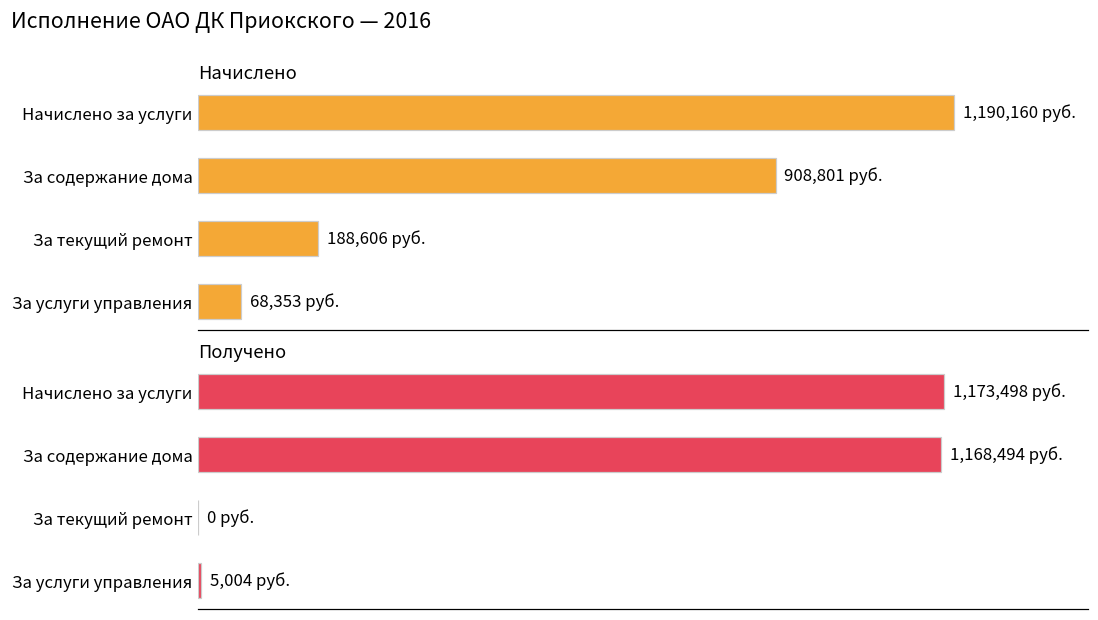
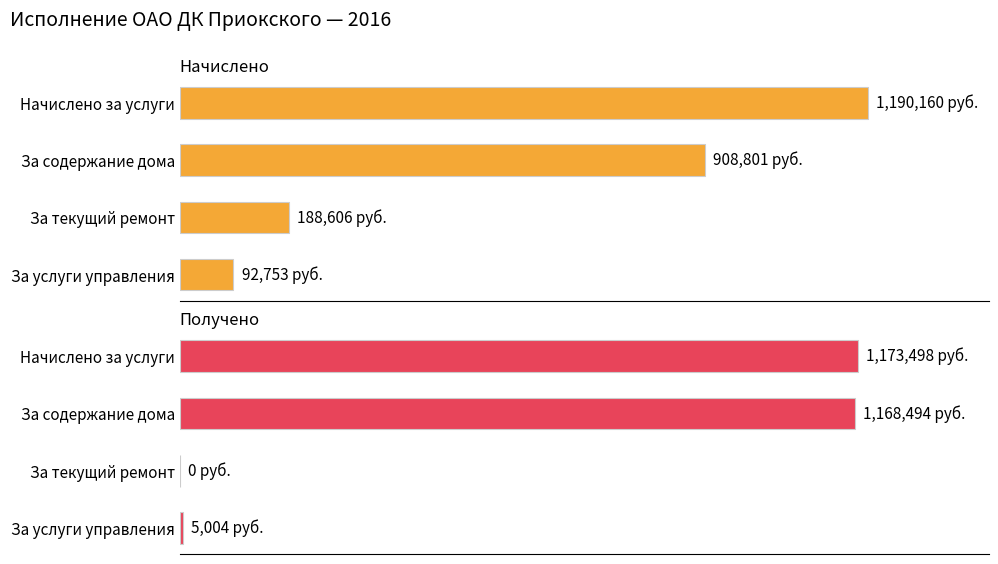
  {
    "Начислено": {
      "Начислено за услуги": "1,190,160",
      "За содержание дома": "908,801",
      "За текущий ремонт": "188,606",
-     "За услуги управления": "68,353"
+     "За услуги управления": "92,753"
    },
    "Получено": {
      "Начислено за услуги": "1,173,498",
      "За содержание дома": "1,168,494",
      "За текущий ремонт": "0",
      "За услуги управления": "5,004"
    }
  }
